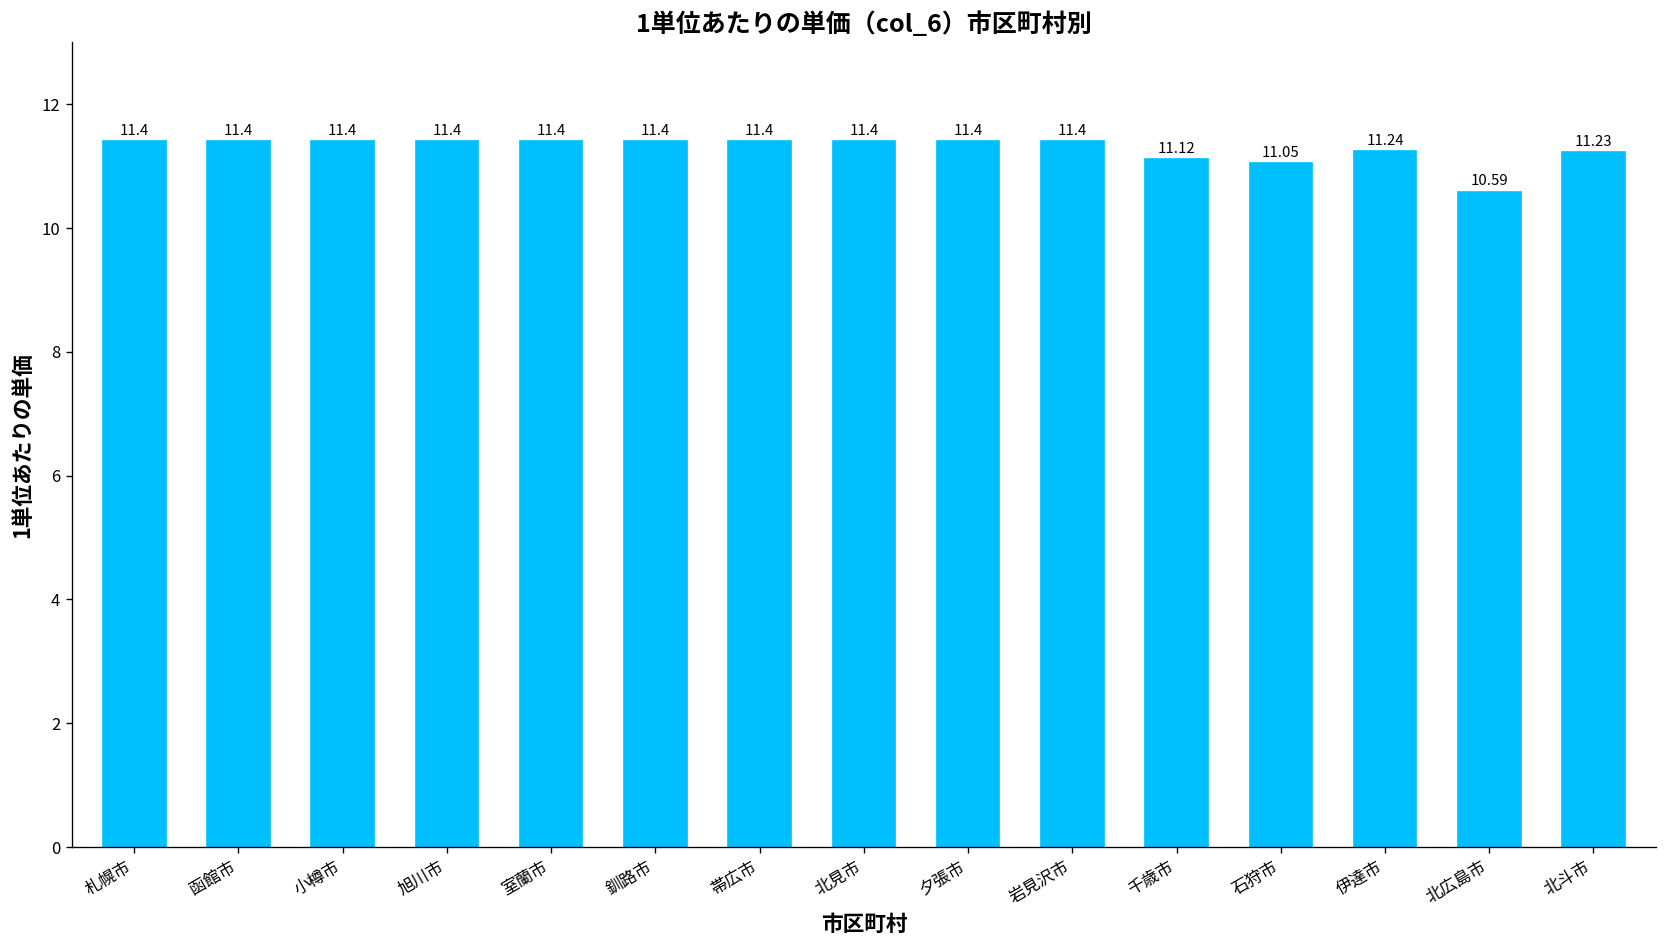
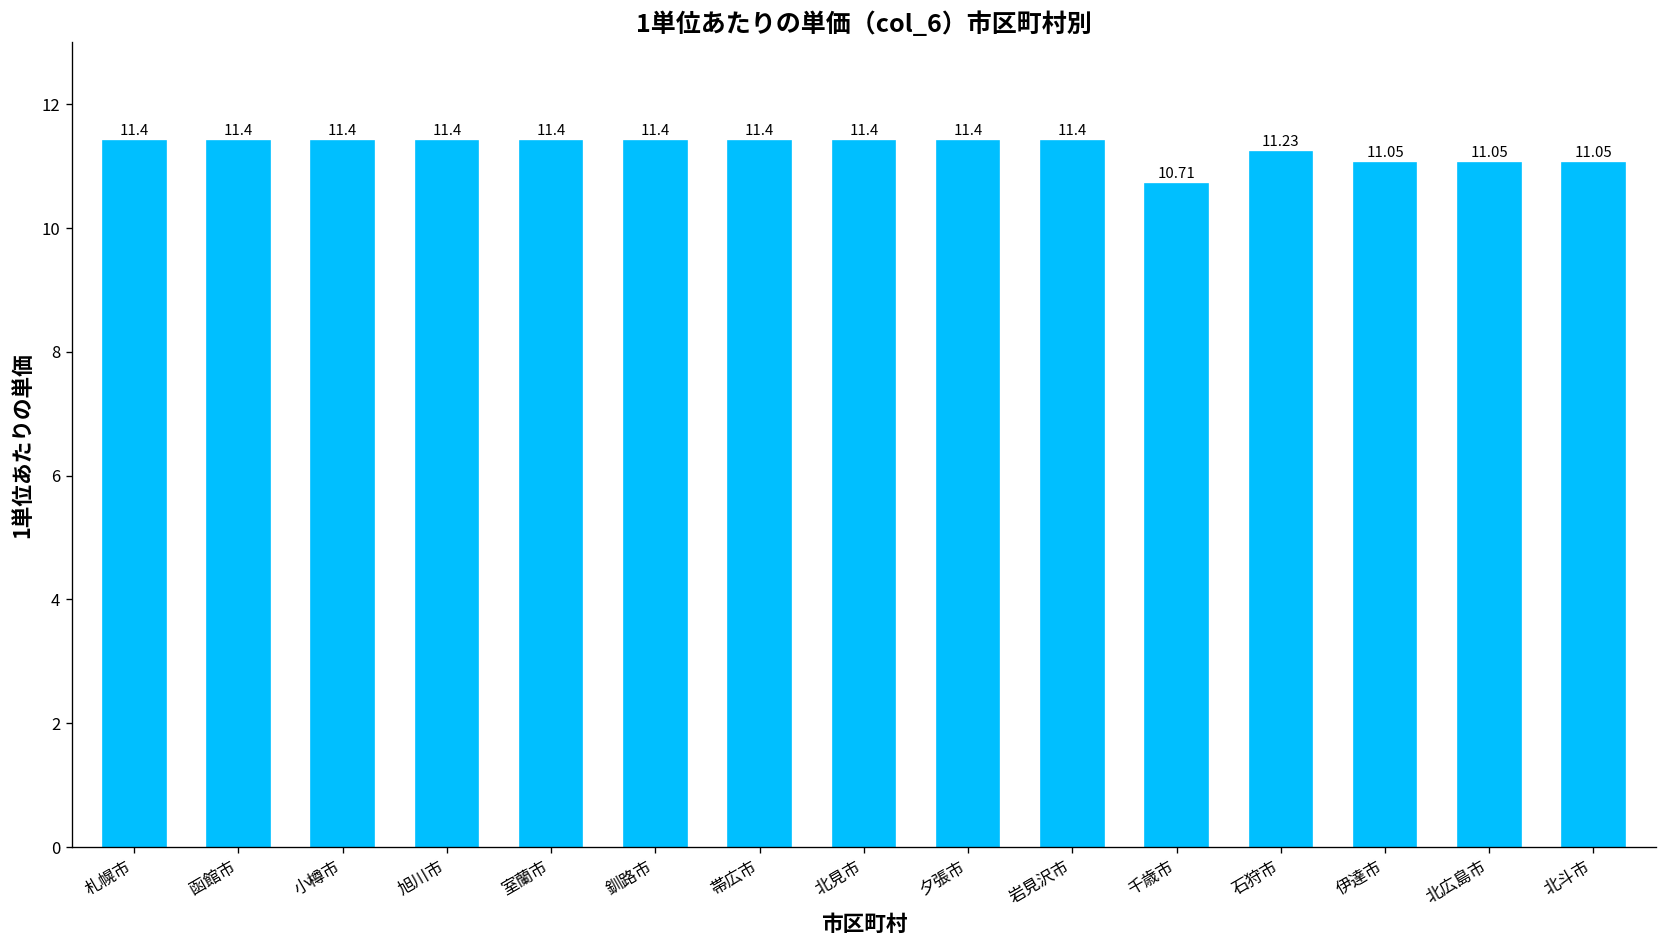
  {
    "札幌市": 11.4,
    "函館市": 11.4,
    "小樽市": 11.4,
    "旭川市": 11.4,
    "室蘭市": 11.4,
    "釧路市": 11.4,
    "帯広市": 11.4,
    "北見市": 11.4,
    "夕張市": 11.4,
    "岩見沢市": 11.4,
-   "千歳市": 11.12,
-   "石狩市": 11.05,
-   "伊達市": 11.24,
-   "北広島市": 10.59,
-   "北斗市": 11.23
+   "千歳市": 10.71,
+   "石狩市": 11.23,
+   "伊達市": 11.05,
+   "北広島市": 11.05,
+   "北斗市": 11.05
  }
